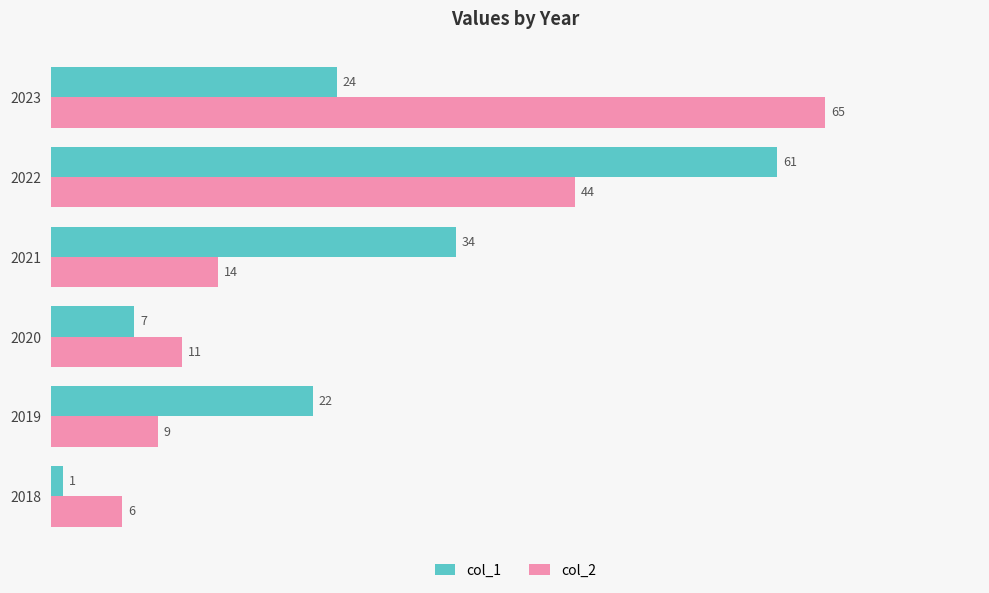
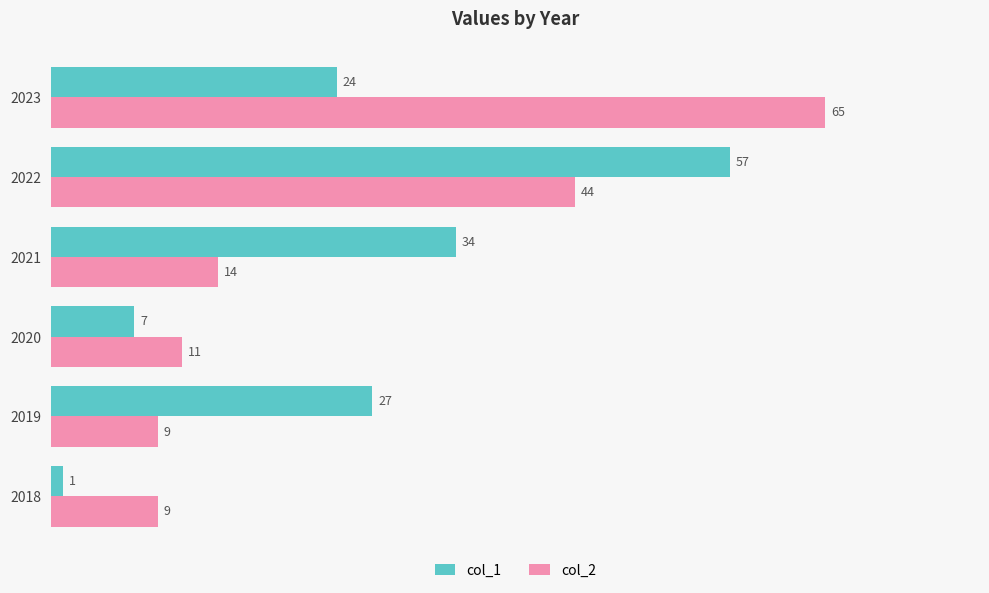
  {
    "col_1": {
      "2023": 24,
-     "2022": 61,
+     "2022": 57,
      "2021": 34,
      "2020": 7,
-     "2019": 22,
+     "2019": 27,
      "2018": 1
    },
    "col_2": {
      "2023": 65,
      "2022": 44,
      "2021": 14,
      "2020": 11,
      "2019": 9,
-     "2018": 6
+     "2018": 9
    }
  }
